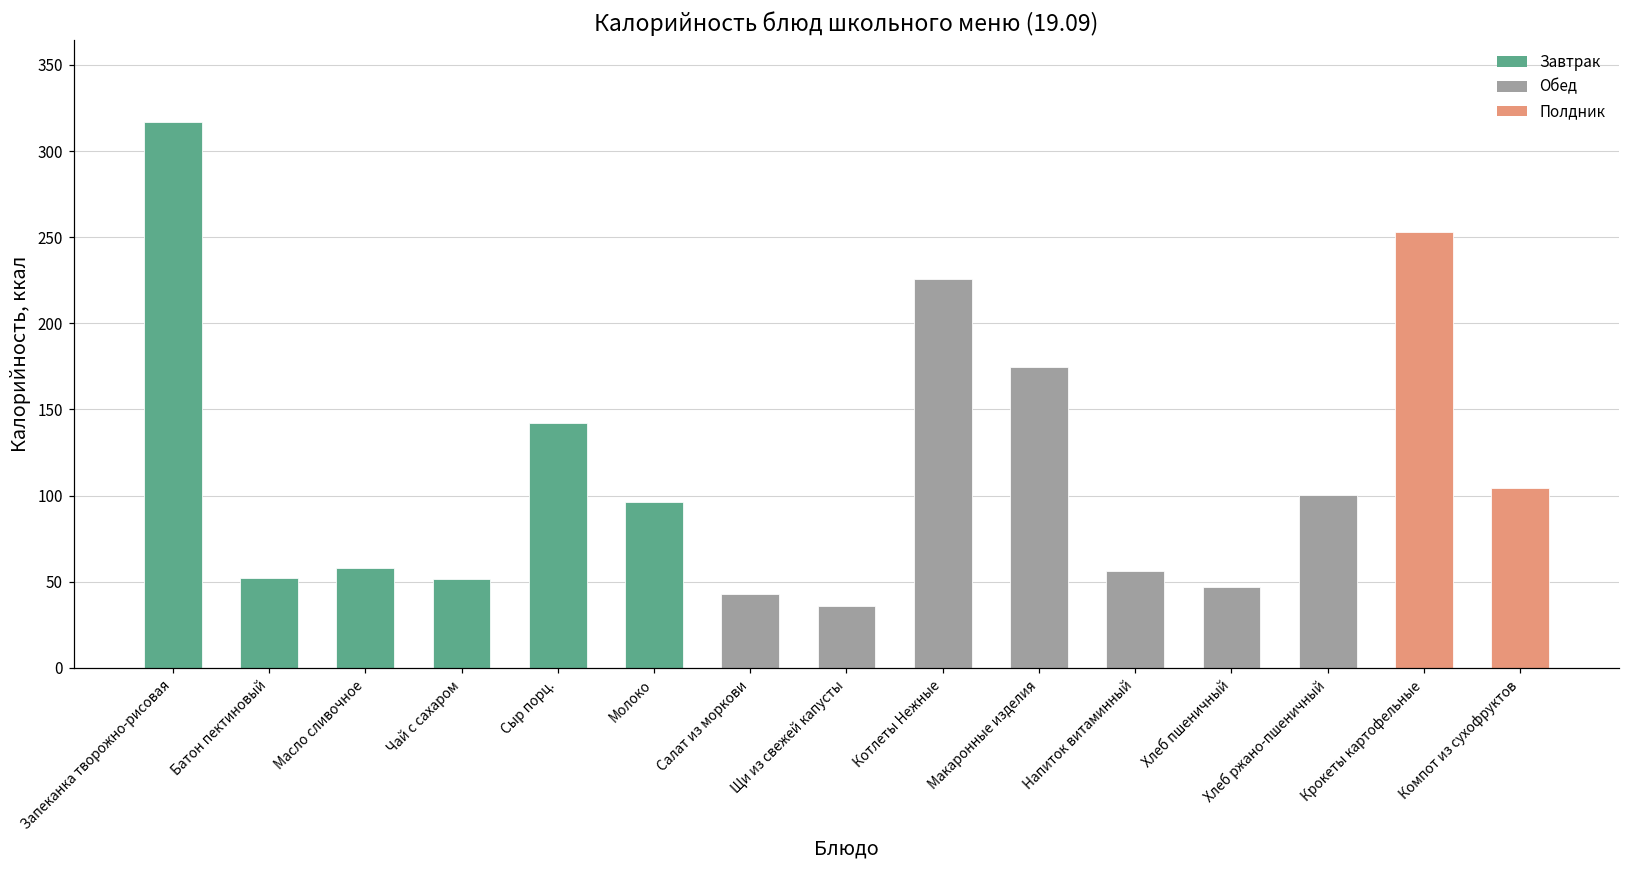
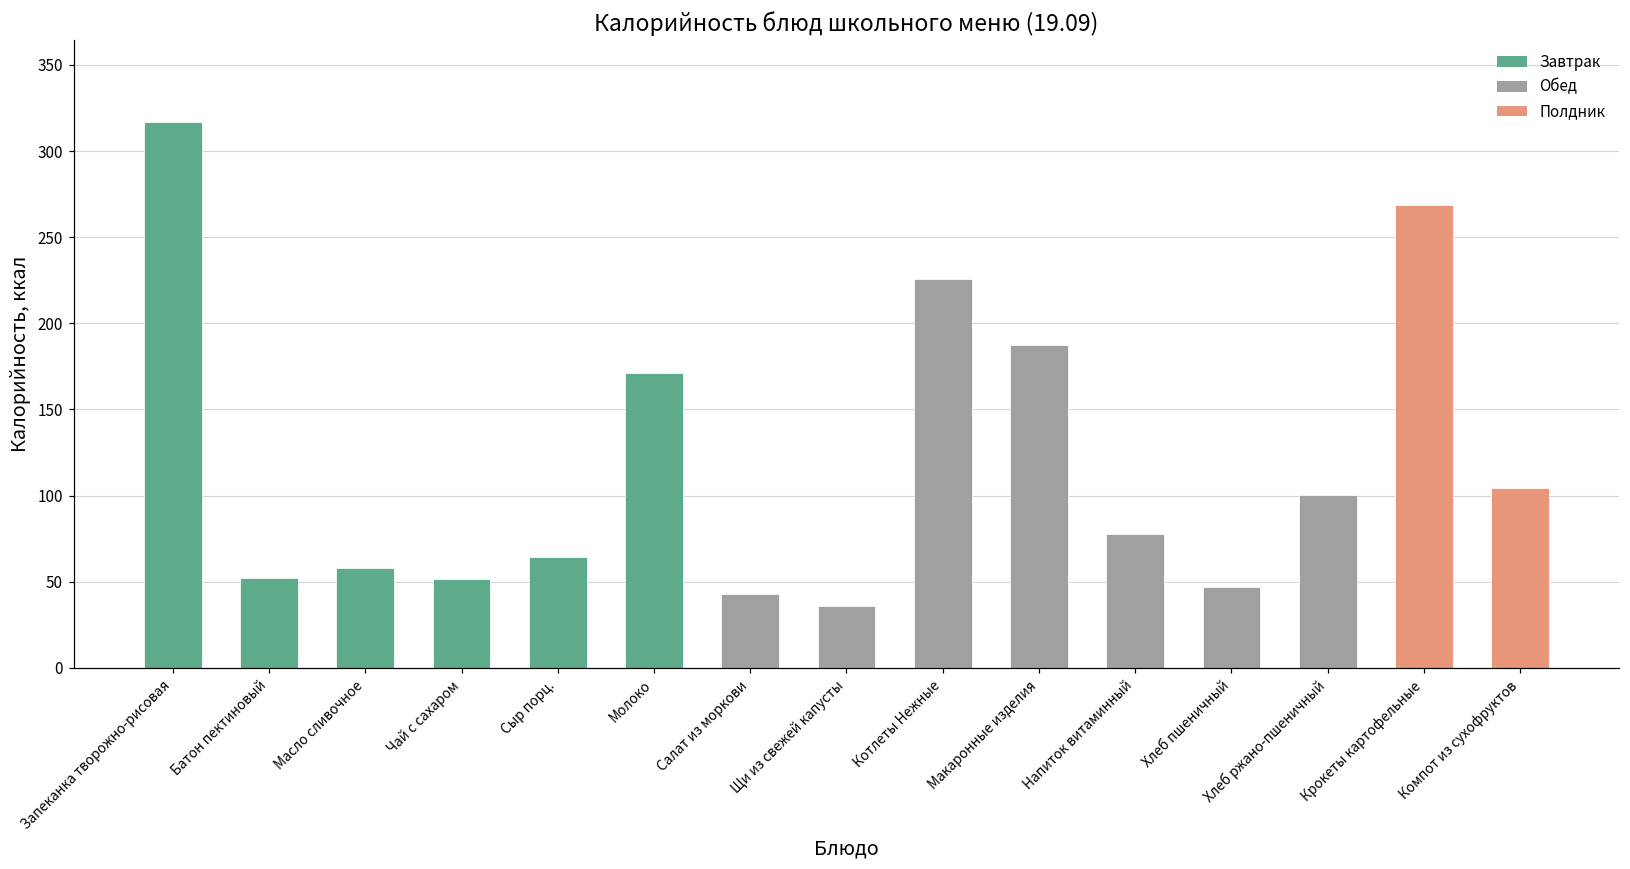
  {
    "Запеканка творожно-рисовая": 317,
    "Батон пектиновый": 52,
    "Масло сливочное": 58,
    "Чай с сахаром": 51,
-   "Сыр порц.": 142,
-   "Молоко": 96,
+   "Сыр порц.": 64,
+   "Молоко": 171,
    "Салат из моркови": 43,
    "Щи из свежей капусты": 36,
    "Котлеты Нежные": 226,
-   "Макаронные изделия": 175,
-   "Напиток витаминный": 56,
+   "Макаронные изделия": 188,
+   "Напиток витаминный": 78,
    "Хлеб пшеничный": 47,
    "Хлеб ржано-пшеничный": 101,
-   "Крокеты картофельные": 253,
+   "Крокеты картофельные": 269,
    "Компот из сухофруктов": 104
  }
